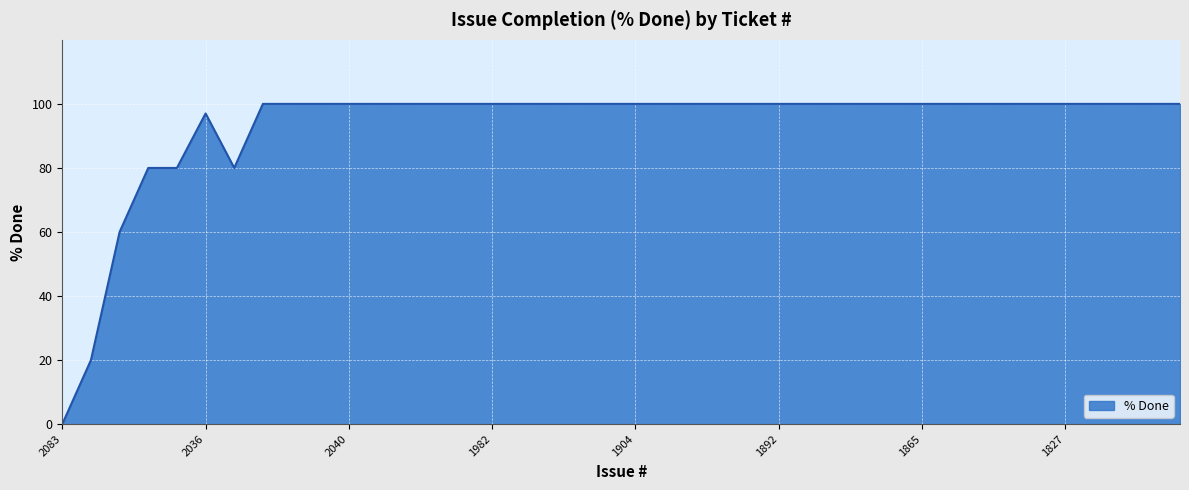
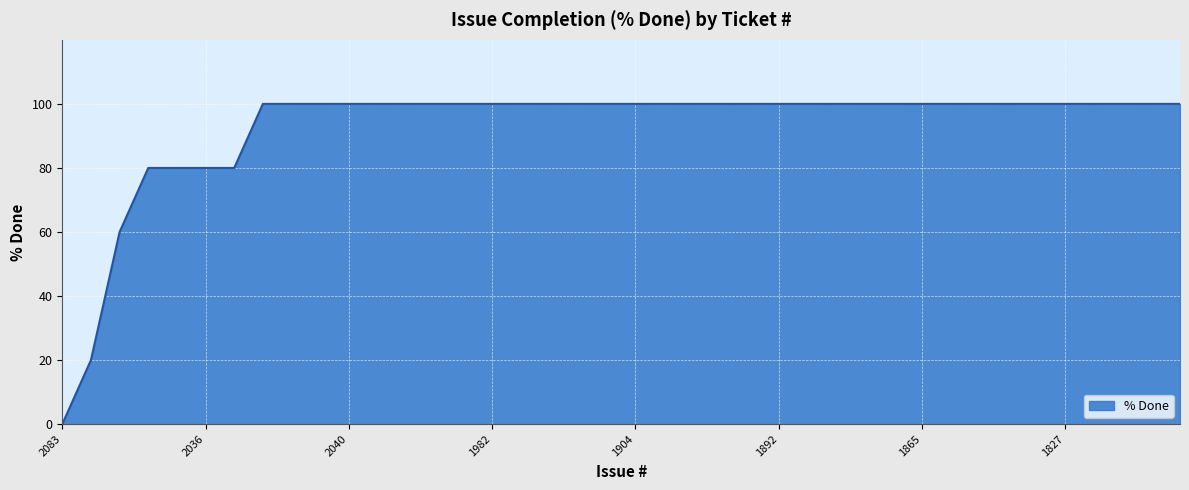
  {
    "2083": 0,
-   "2036": 97,
+   "2036": 80,
    "2040": 100,
    "1982": 100,
    "1904": 100,
    "1892": 100,
    "1865": 100,
    "1827": 100
  }
